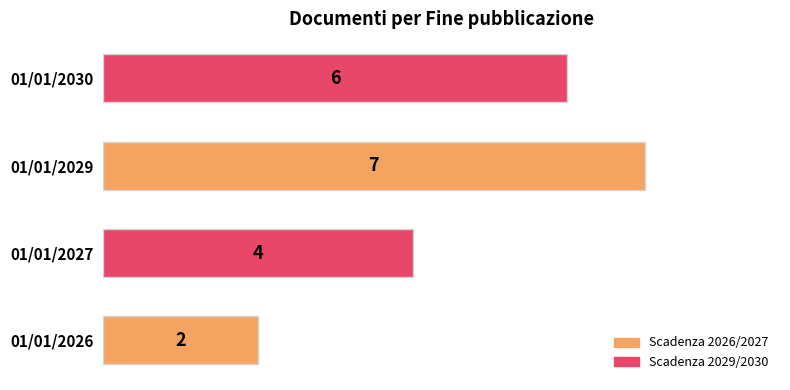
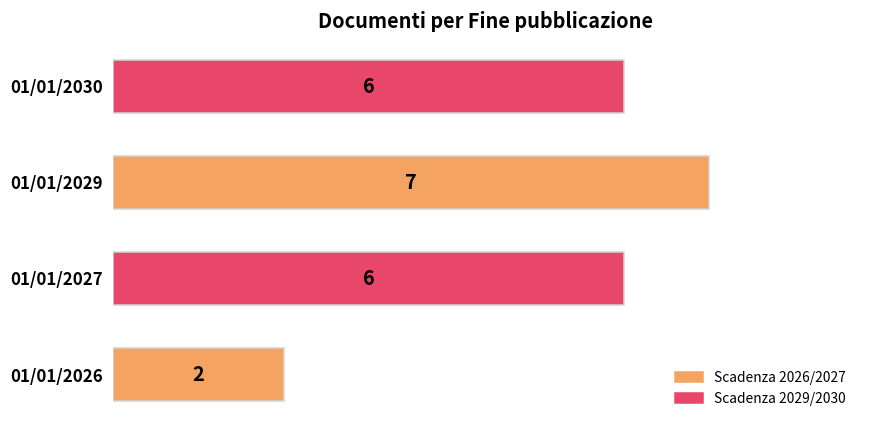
  {
    "01/01/2030": 6,
    "01/01/2029": 7,
-   "01/01/2027": 4,
+   "01/01/2027": 6,
    "01/01/2026": 2
  }
